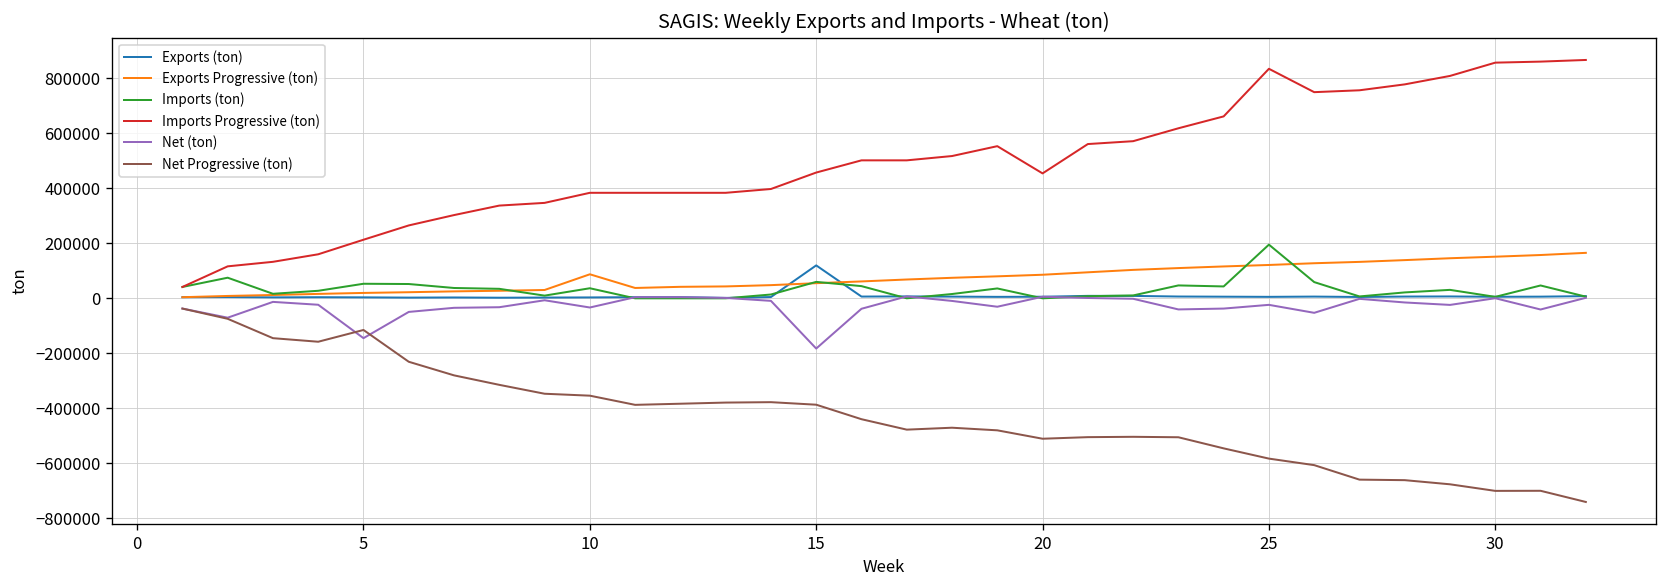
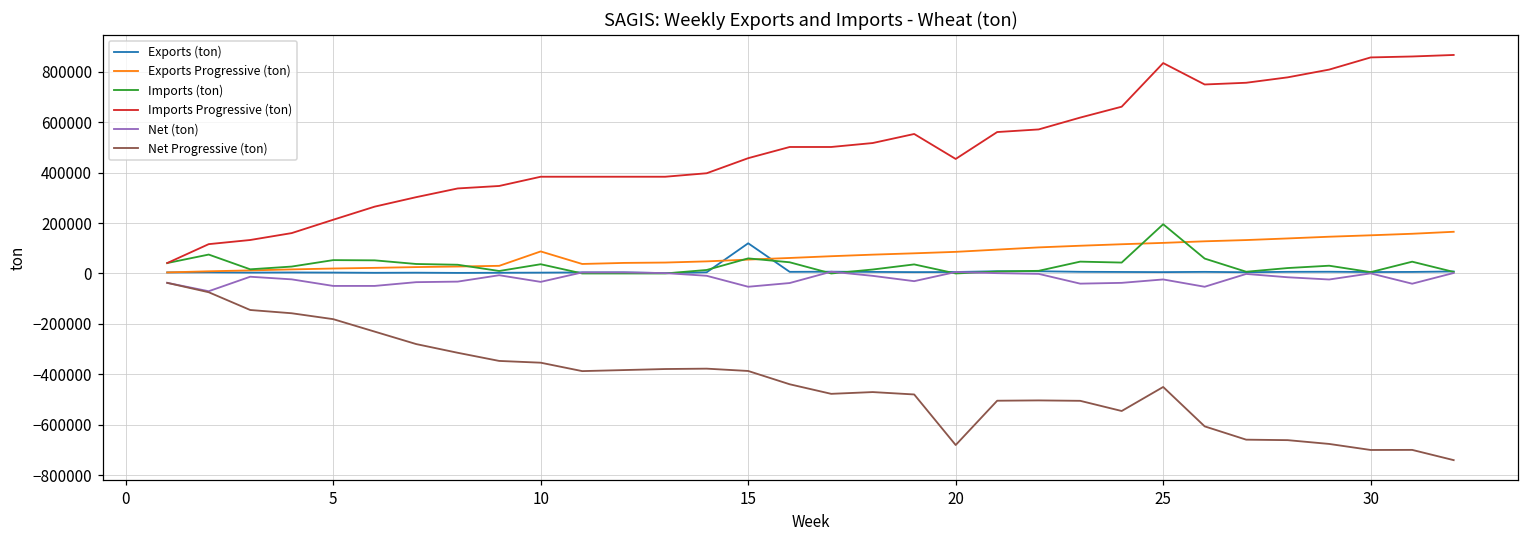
  {
    "Exports (ton)": {
      "5": 0,
      "10": 0,
      "15": 120000,
      "25": 10000
    },
    "Exports Progressive (ton)": {
      "5": 20000,
      "10": 90000,
      "20": 90000,
      "25": 120000,
      "30": 150000
    },
    "Imports (ton)": {
      "5": 50000,
      "10": 40000,
      "25": 200000
    },
    "Imports Progressive (ton)": {
      "5": 210000,
      "10": 380000,
      "15": 460000,
      "20": 450000,
      "25": 830000,
      "30": 860000
    },
    "Net (ton)": {
-     "5": -140000,
+     "5": -50000,
      "10": -30000,
-     "15": -180000,
+     "15": -50000,
      "25": -20000
    },
    "Net Progressive (ton)": {
-     "5": -120000,
+     "5": -180000,
      "10": -350000,
      "15": -390000,
-     "20": -510000,
-     "25": -580000,
+     "20": -680000,
+     "25": -450000,
      "30": -700000
    }
  }
